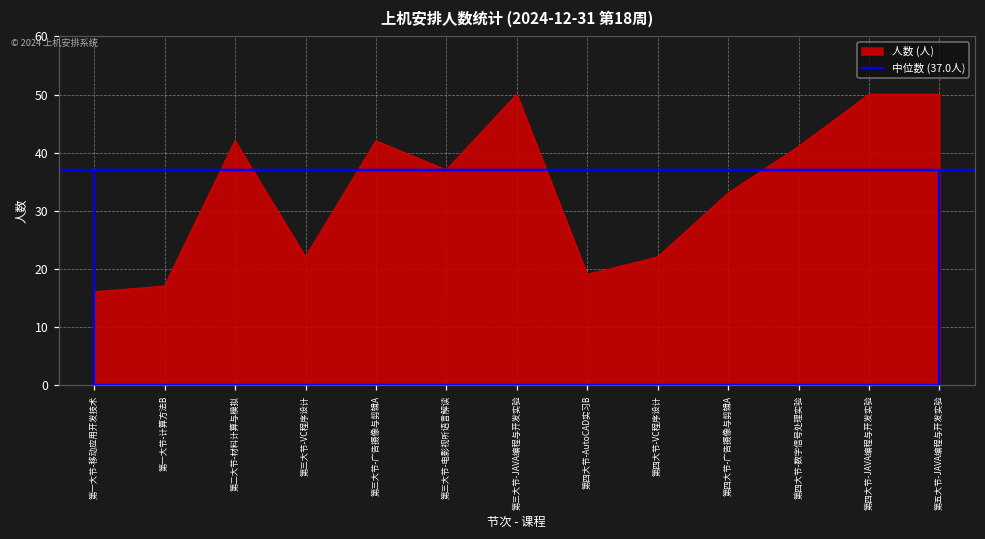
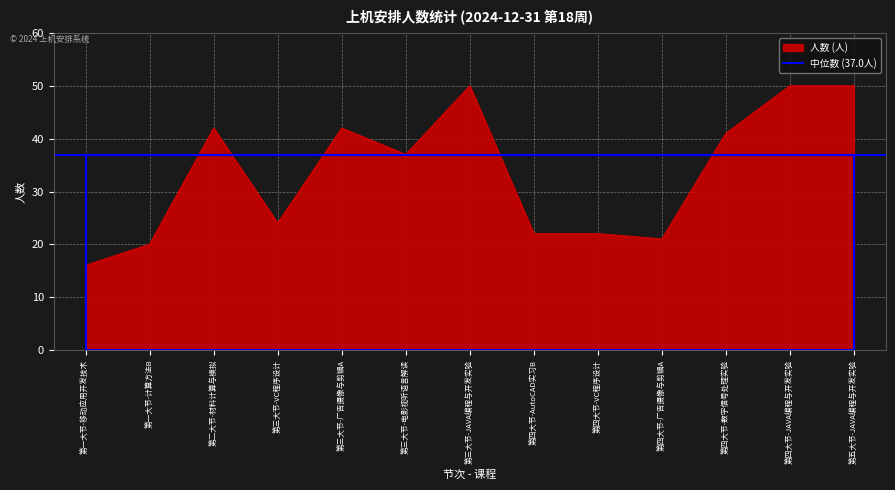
  {
    "第一大节-移动应用开发技术": 16,
-   "第一大节-计算方法B": 17,
+   "第一大节-计算方法B": 20,
    "第二大节-材料计算与模拟": 42,
-   "第三大节-VC程序设计": 22,
+   "第三大节-VC程序设计": 24,
    "第三大节-广告摄像与剪辑A": 42,
    "第三大节-电影视听语言解读": 37,
    "第三大节-JAVA编程与开发实验": 50,
-   "第四大节-AutoCAD实习B": 19,
+   "第四大节-AutoCAD实习B": 22,
    "第四大节-VC程序设计": 22,
-   "第四大节-广告摄像与剪辑A": 33,
+   "第四大节-广告摄像与剪辑A": 21,
    "第四大节-数字信号处理实验": 41,
    "第四大节-JAVA编程与开发实验": 50,
    "第五大节-JAVA编程与开发实验": 50
  }
